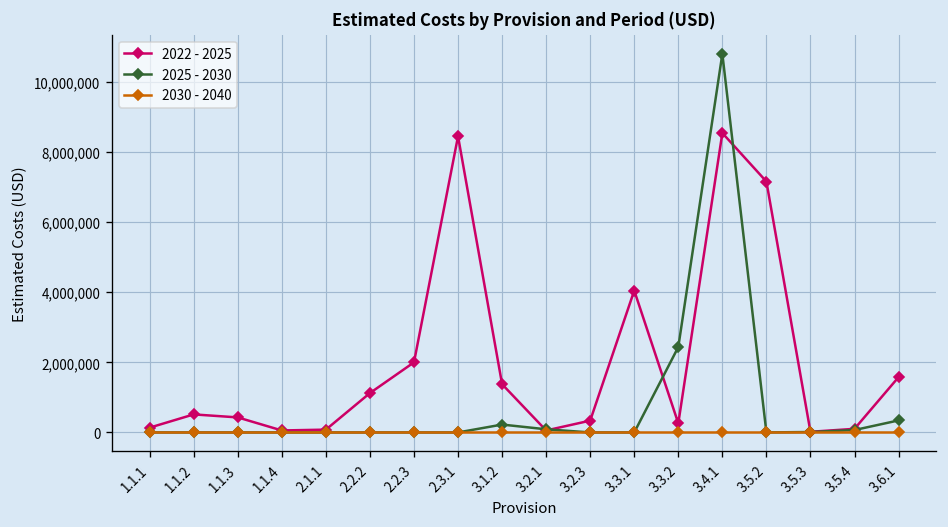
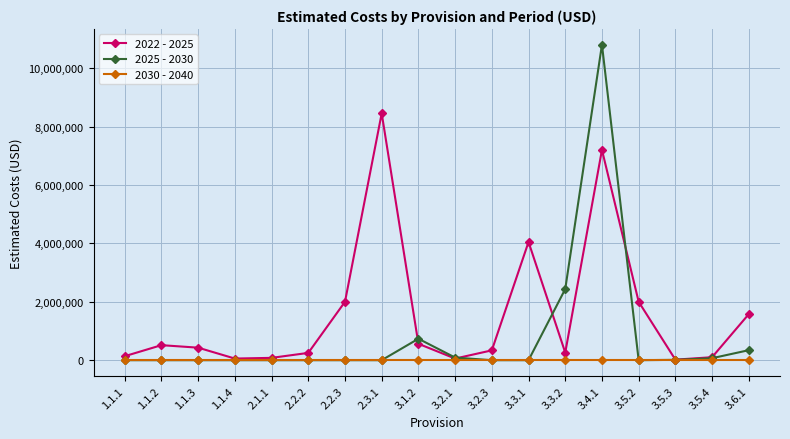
  {
    "2022 - 2025": {
      "1.1.1": "100,000",
      "1.1.2": "500,000",
      "1.1.3": "400,000",
-     "2.2.2": "1,100,000",
+     "2.2.2": "300,000",
      "2.2.3": "2,000,000",
      "2.3.1": "8,400,000",
-     "3.1.2": "1,400,000",
+     "3.1.2": "600,000",
      "3.2.3": "300,000",
      "3.3.1": "4,000,000",
      "3.3.2": "300,000",
-     "3.4.1": "8,500,000",
-     "3.5.2": "7,200,000",
+     "3.4.1": "7,200,000",
+     "3.5.2": "2,000,000",
      "3.6.1": "1,600,000"
    },
    "2025 - 2030": {
-     "3.1.2": "200,000",
+     "3.1.2": "700,000",
      "3.3.2": "2,400,000",
      "3.4.1": "10,800,000",
      "3.6.1": "300,000"
    },
    "2030 - 2040": {
      "3.1.2": "0",
      "3.3.2": "0",
      "3.4.1": "0",
      "3.6.1": "0"
    }
  }
